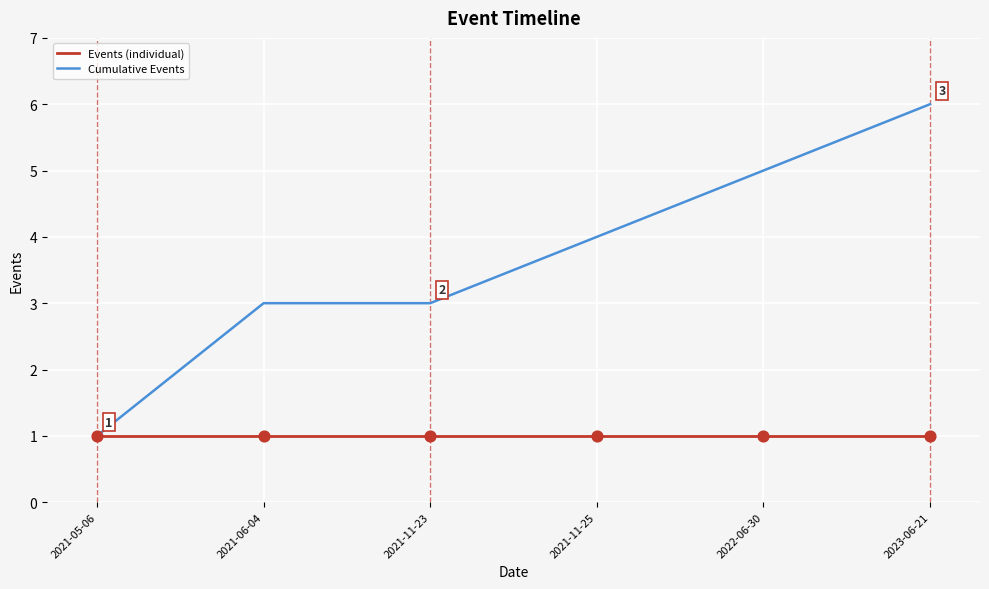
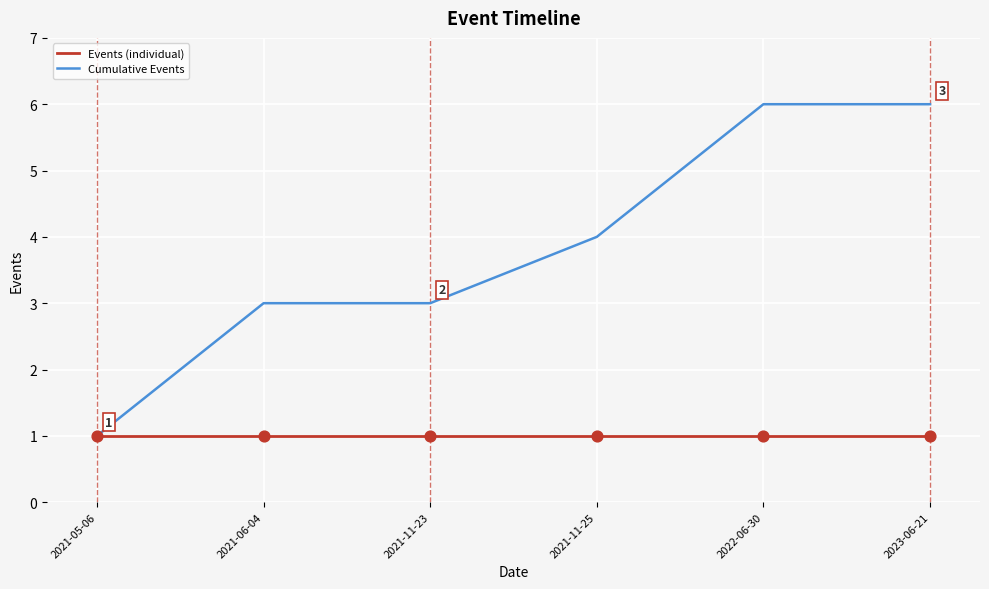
  {
    "Cumulative Events": {
      "2021-06-04": 3,
      "2021-11-25": 4,
-     "2022-06-30": 5
+     "2022-06-30": 6
    }
  }
